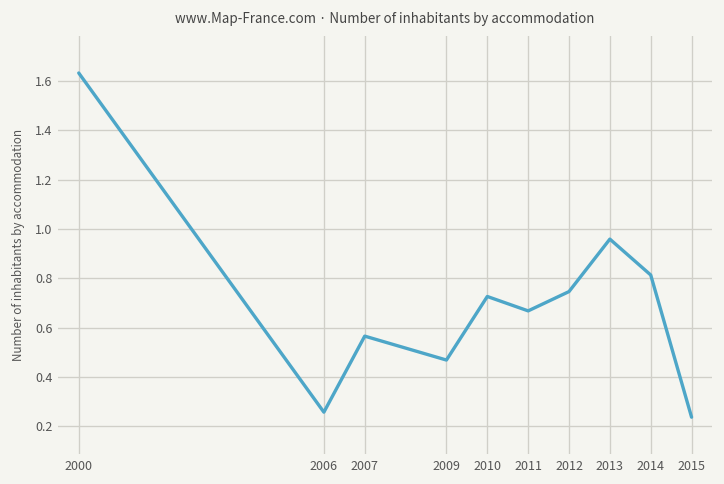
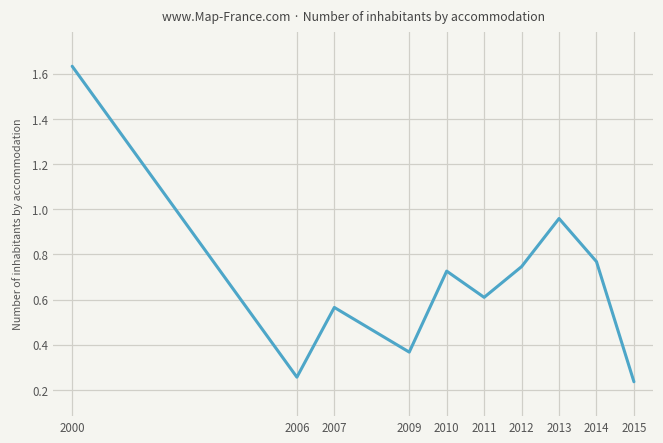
  {
    "2000": 1.63,
    "2006": 0.26,
    "2007": 0.57,
-   "2009": 0.47,
+   "2009": 0.37,
    "2010": 0.73,
-   "2011": 0.67,
+   "2011": 0.61,
    "2012": 0.75,
    "2013": 0.96,
-   "2014": 0.81,
+   "2014": 0.77,
    "2015": 0.24
  }
